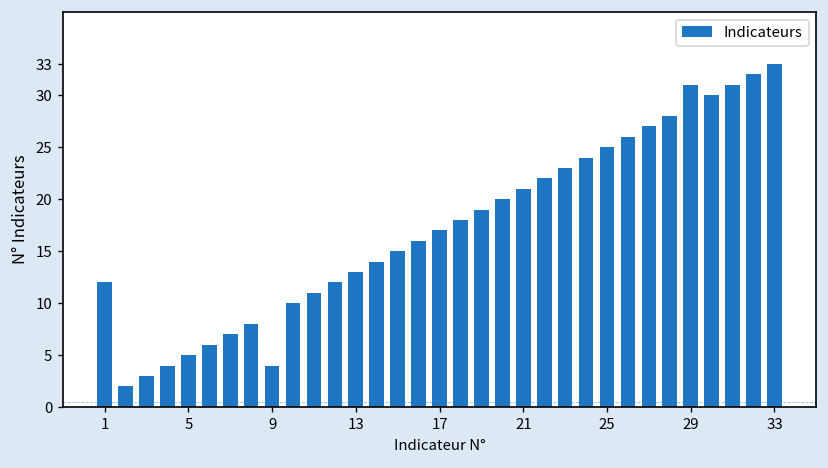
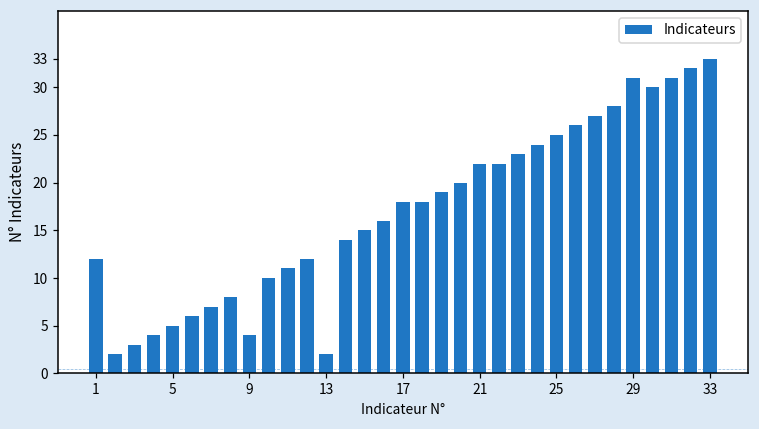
  {
    "1": 12,
    "5": 5,
    "9": 4,
-   "13": 13,
-   "17": 17,
-   "21": 21,
+   "13": 2,
+   "17": 18,
+   "21": 22,
    "25": 25,
    "29": 31,
    "33": 33
  }
